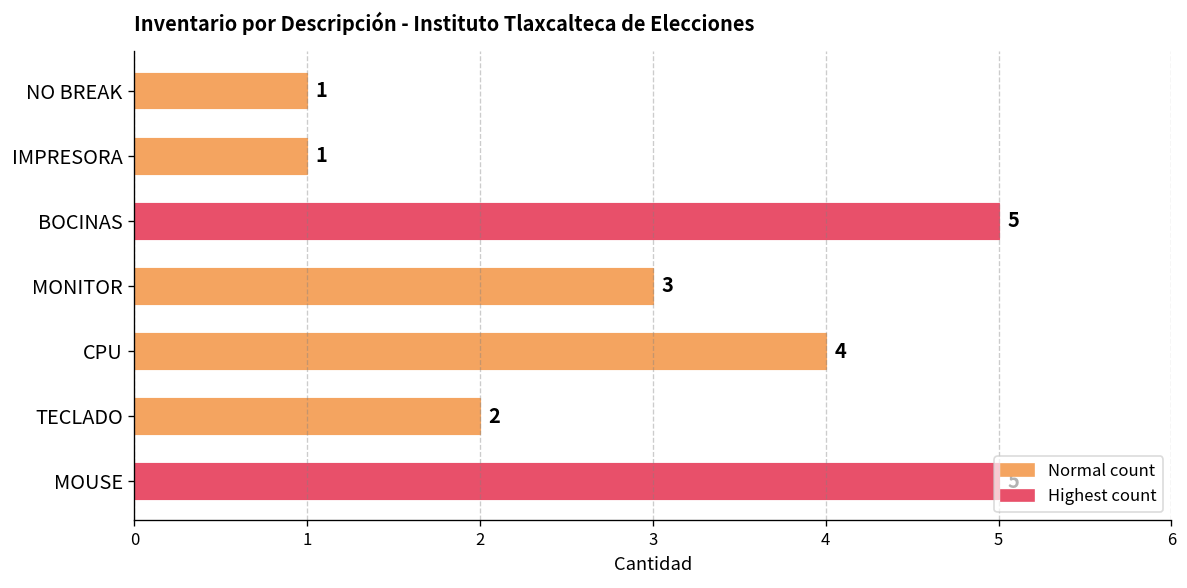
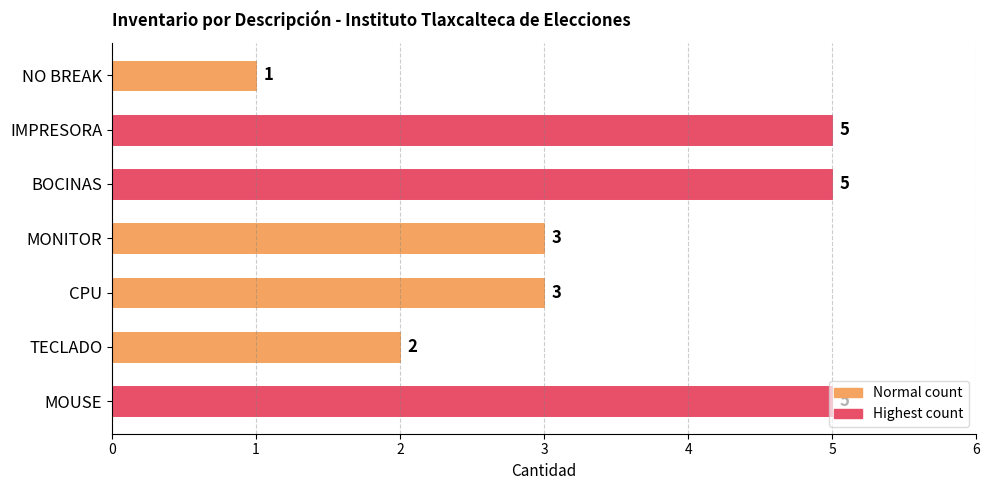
  {
    "NO BREAK": 1,
-   "IMPRESORA": 1,
+   "IMPRESORA": 5,
    "BOCINAS": 5,
    "MONITOR": 3,
-   "CPU": 4,
+   "CPU": 3,
    "TECLADO": 2
  }
